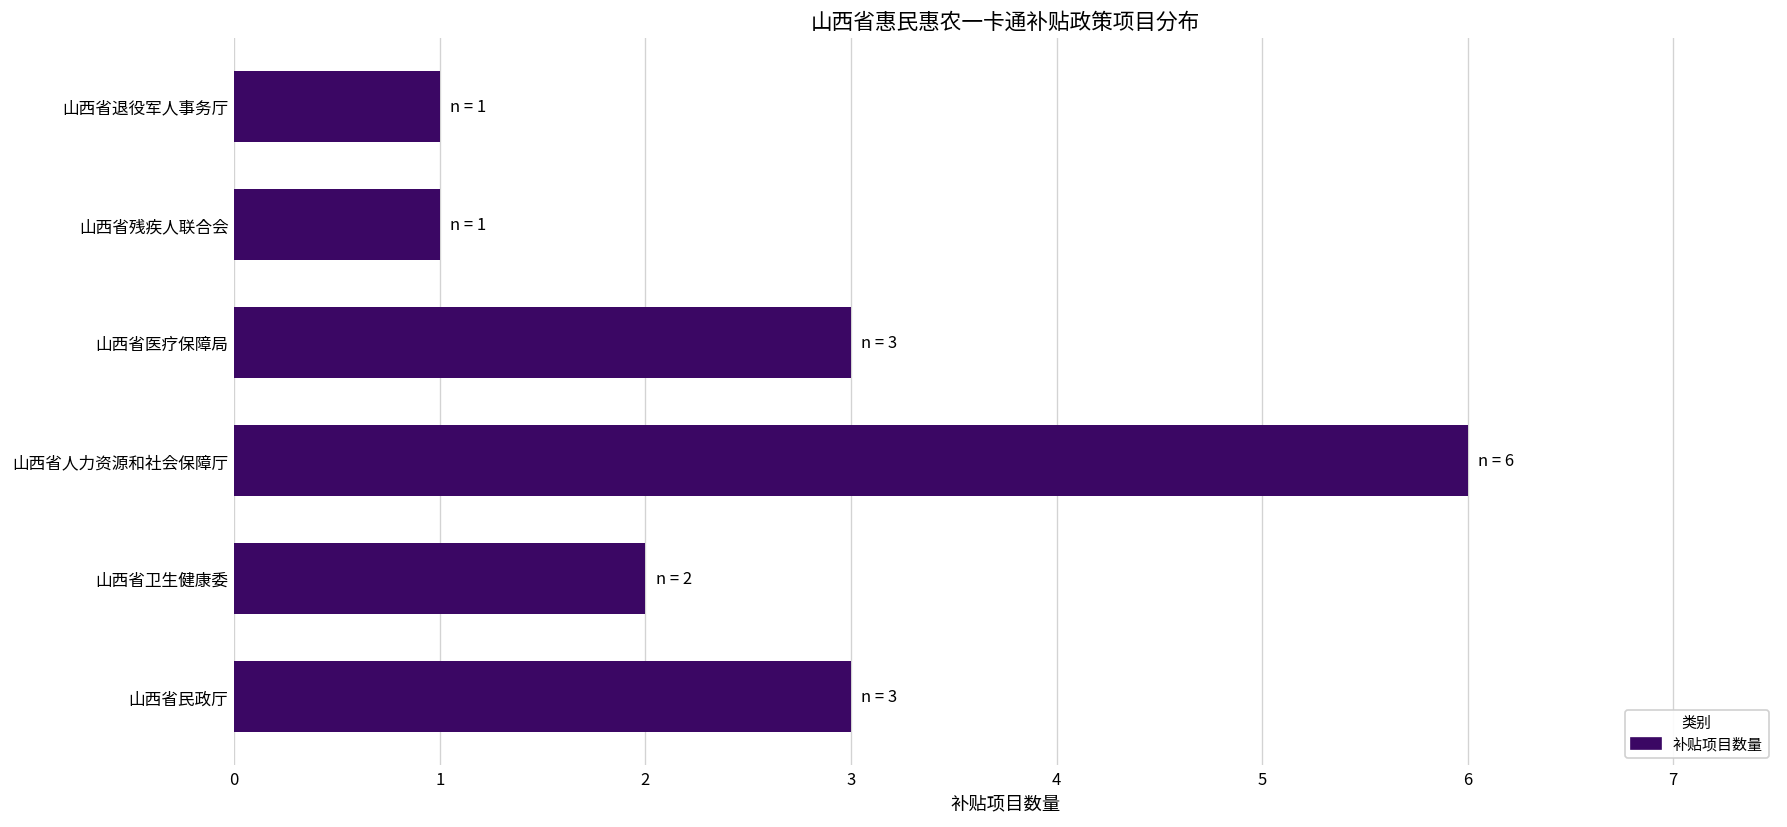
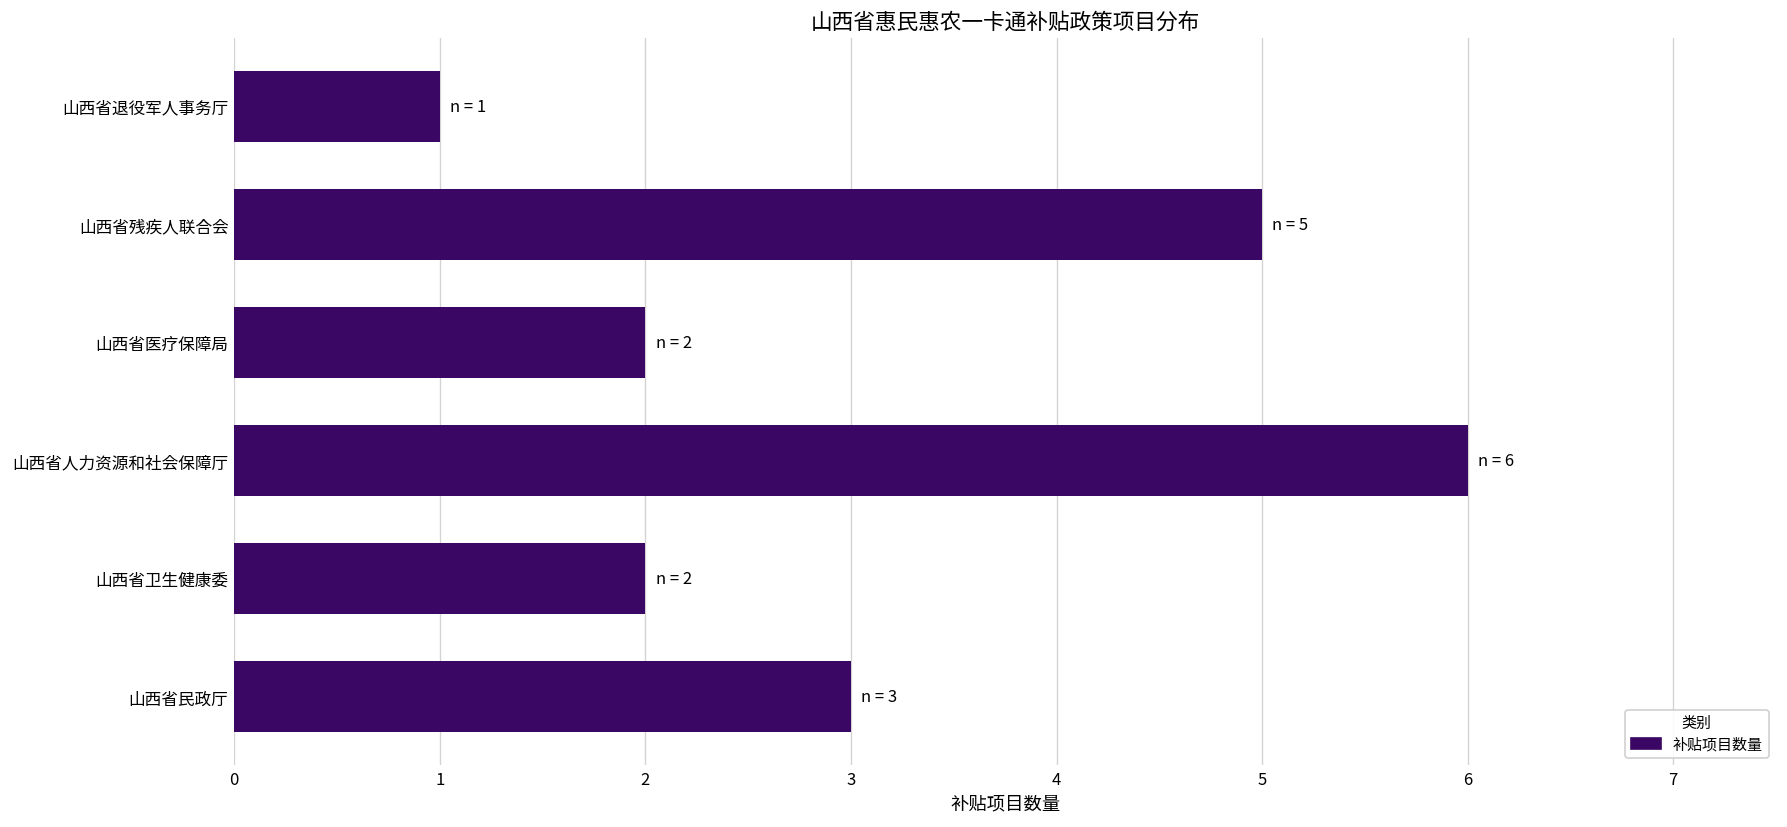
  {
    "山西省退役军人事务厅": 1,
-   "山西省残疾人联合会": 1,
-   "山西省医疗保障局": 3,
+   "山西省残疾人联合会": 5,
+   "山西省医疗保障局": 2,
    "山西省人力资源和社会保障厅": 6,
    "山西省卫生健康委": 2,
    "山西省民政厅": 3
  }
